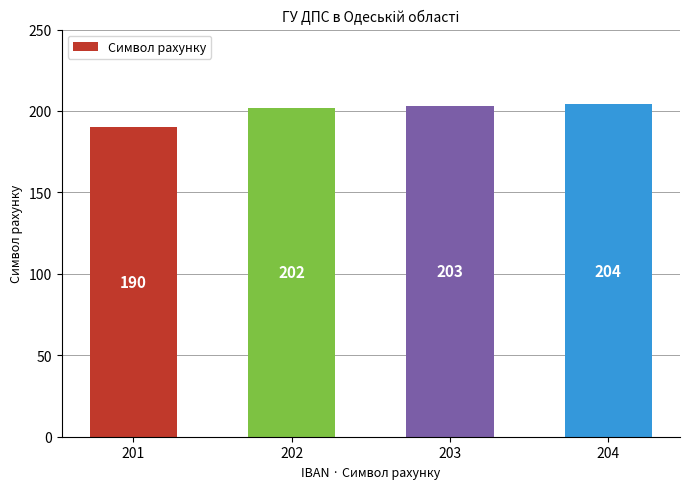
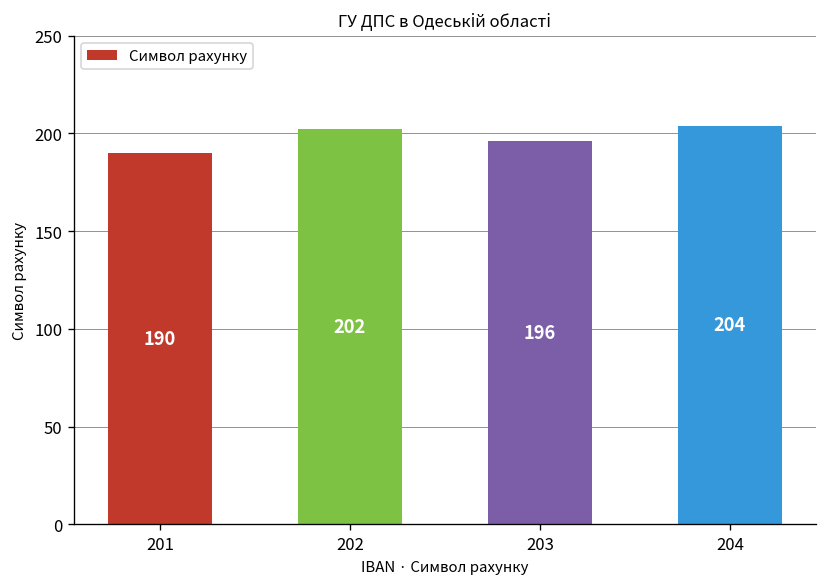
  {
    "201": 190,
    "202": 202,
-   "203": 203,
+   "203": 196,
    "204": 204
  }
